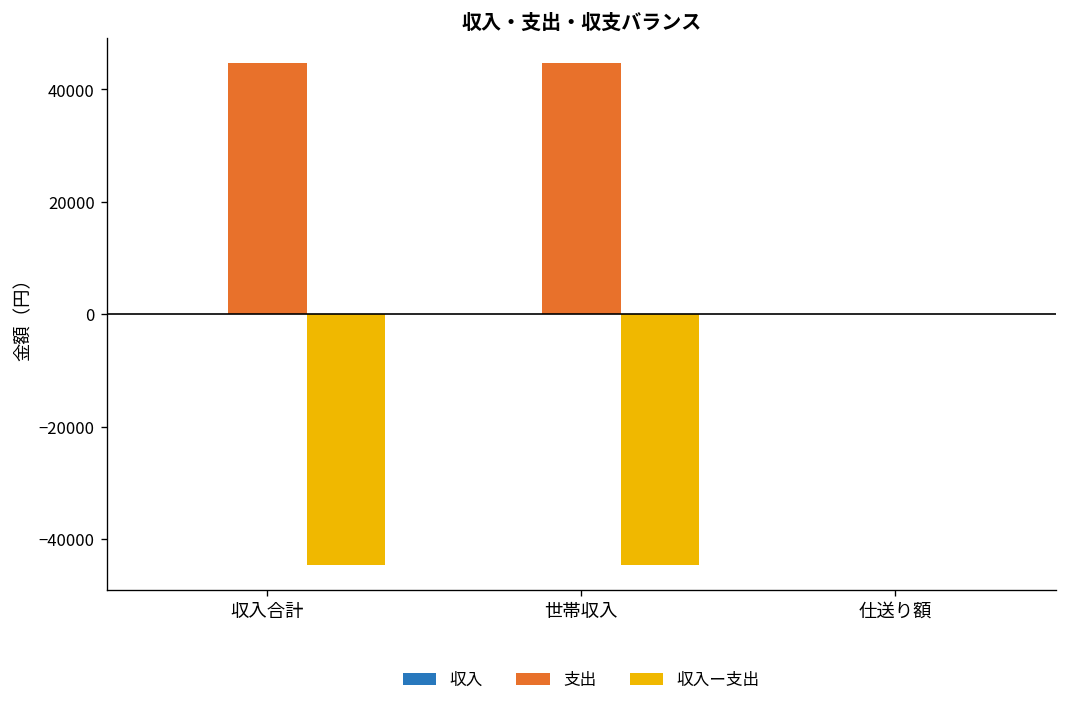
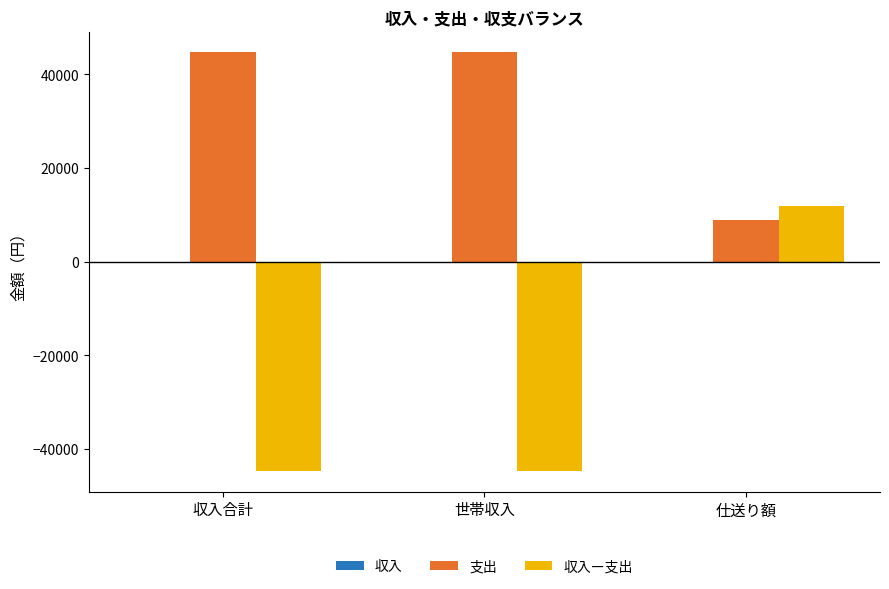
  {
    "収入": {
      "収入合計": 0,
      "世帯収入": 0,
      "仕送り額": 0
    },
    "支出": {
      "収入合計": 45000,
      "世帯収入": 45000,
-     "仕送り額": 0
+     "仕送り額": 9000
    },
    "収入ー支出": {
      "収入合計": -45000,
      "世帯収入": -45000,
-     "仕送り額": 0
+     "仕送り額": 12000
    }
  }
